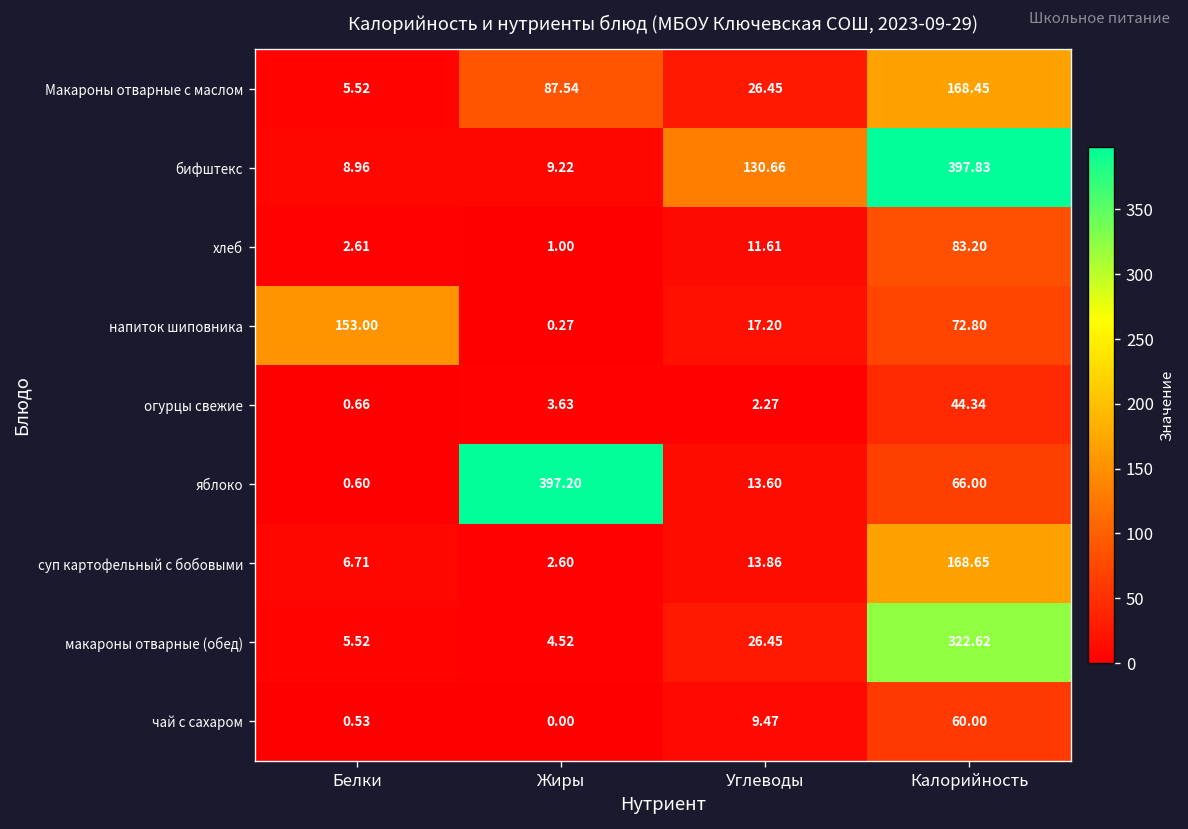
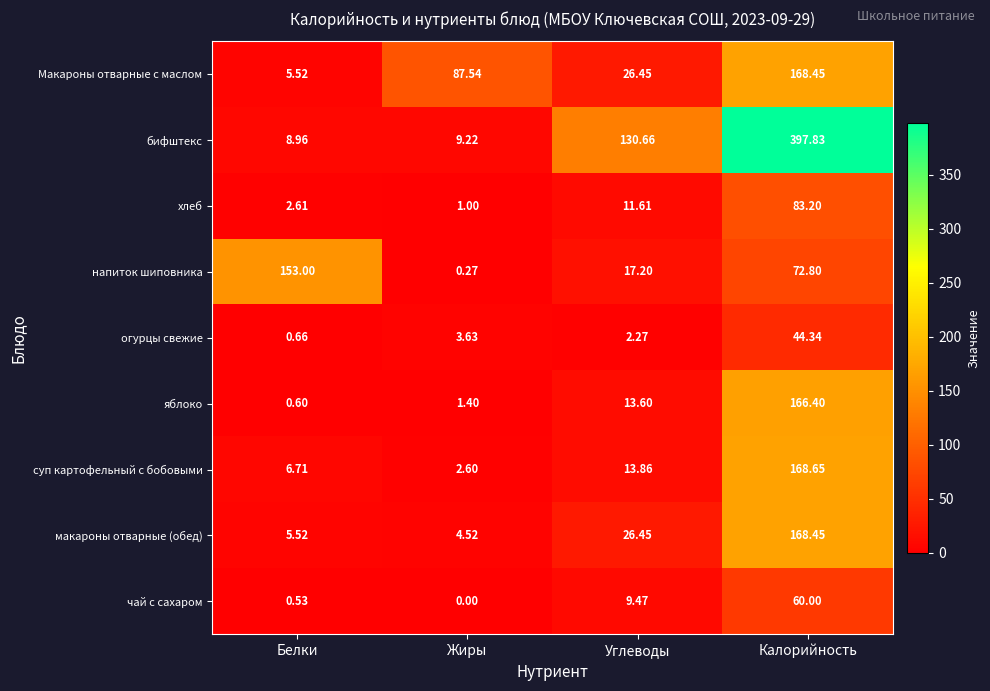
  {
    "Макароны отварные с маслом": {
      "Белки": 5.52,
      "Жиры": 87.54,
      "Углеводы": 26.45,
      "Калорийность": 168.45
    },
    "бифштекс": {
      "Белки": 8.96,
      "Жиры": 9.22,
      "Углеводы": 130.66,
      "Калорийность": 397.83
    },
    "хлеб": {
      "Белки": 2.61,
      "Жиры": 1.00,
      "Углеводы": 11.61,
      "Калорийность": 83.20
    },
    "напиток шиповника": {
      "Белки": 153.00,
      "Жиры": 0.27,
      "Углеводы": 17.20,
      "Калорийность": 72.80
    },
    "огурцы свежие": {
      "Белки": 0.66,
      "Жиры": 3.63,
      "Углеводы": 2.27,
      "Калорийность": 44.34
    },
    "яблоко": {
      "Белки": 0.60,
-     "Жиры": 397.20,
+     "Жиры": 1.40,
      "Углеводы": 13.60,
-     "Калорийность": 66.00
+     "Калорийность": 166.40
    },
    "суп картофельный с бобовыми": {
      "Белки": 6.71,
      "Жиры": 2.60,
      "Углеводы": 13.86,
      "Калорийность": 168.65
    },
    "макароны отварные (обед)": {
      "Белки": 5.52,
      "Жиры": 4.52,
      "Углеводы": 26.45,
-     "Калорийность": 322.62
+     "Калорийность": 168.45
    },
    "чай с сахаром": {
      "Белки": 0.53,
      "Жиры": 0.00,
      "Углеводы": 9.47,
      "Калорийность": 60.00
    }
  }
